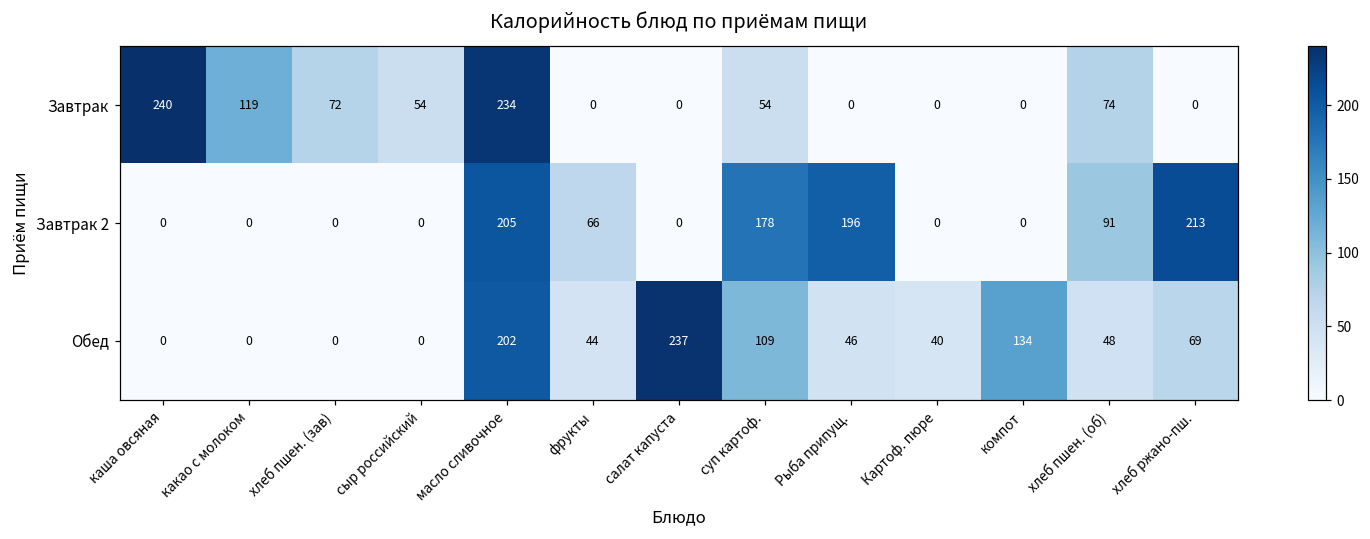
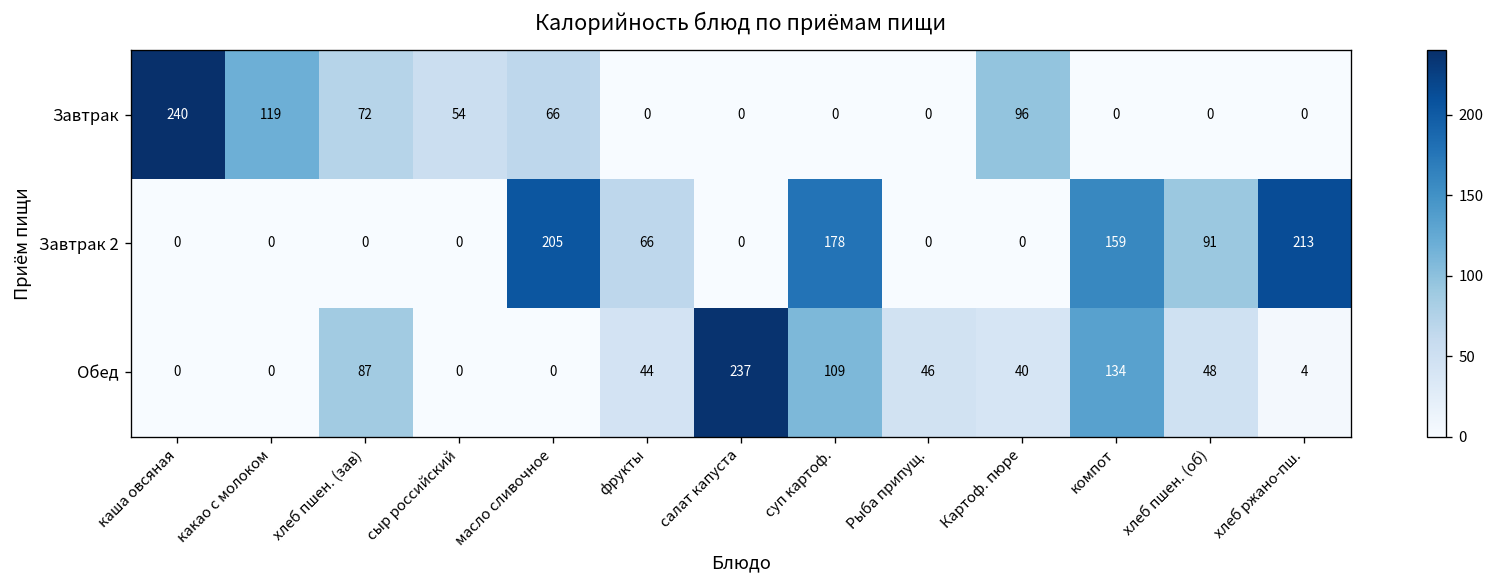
  {
    "Завтрак": {
      "каша овсяная": 240,
      "какао с молоком": 119,
      "хлеб пшен. (зав)": 72,
      "сыр российский": 54,
-     "масло сливочное": 234,
+     "масло сливочное": 66,
      "фрукты": 0,
      "салат капуста": 0,
-     "суп картоф.": 54,
+     "суп картоф.": 0,
      "Рыба припущ.": 0,
-     "Картоф. пюре": 0,
+     "Картоф. пюре": 96,
      "компот": 0,
-     "хлеб пшен. (об)": 74,
+     "хлеб пшен. (об)": 0,
      "хлеб ржано-пш.": 0
    },
    "Завтрак 2": {
      "каша овсяная": 0,
      "какао с молоком": 0,
      "хлеб пшен. (зав)": 0,
      "сыр российский": 0,
      "масло сливочное": 205,
      "фрукты": 66,
      "салат капуста": 0,
      "суп картоф.": 178,
-     "Рыба припущ.": 196,
+     "Рыба припущ.": 0,
      "Картоф. пюре": 0,
-     "компот": 0,
+     "компот": 159,
      "хлеб пшен. (об)": 91,
      "хлеб ржано-пш.": 213
    },
    "Обед": {
      "каша овсяная": 0,
      "какао с молоком": 0,
-     "хлеб пшен. (зав)": 0,
+     "хлеб пшен. (зав)": 87,
      "сыр российский": 0,
-     "масло сливочное": 202,
+     "масло сливочное": 0,
      "фрукты": 44,
      "салат капуста": 237,
      "суп картоф.": 109,
      "Рыба припущ.": 46,
      "Картоф. пюре": 40,
      "компот": 134,
      "хлеб пшен. (об)": 48,
-     "хлеб ржано-пш.": 69
+     "хлеб ржано-пш.": 4
    }
  }
